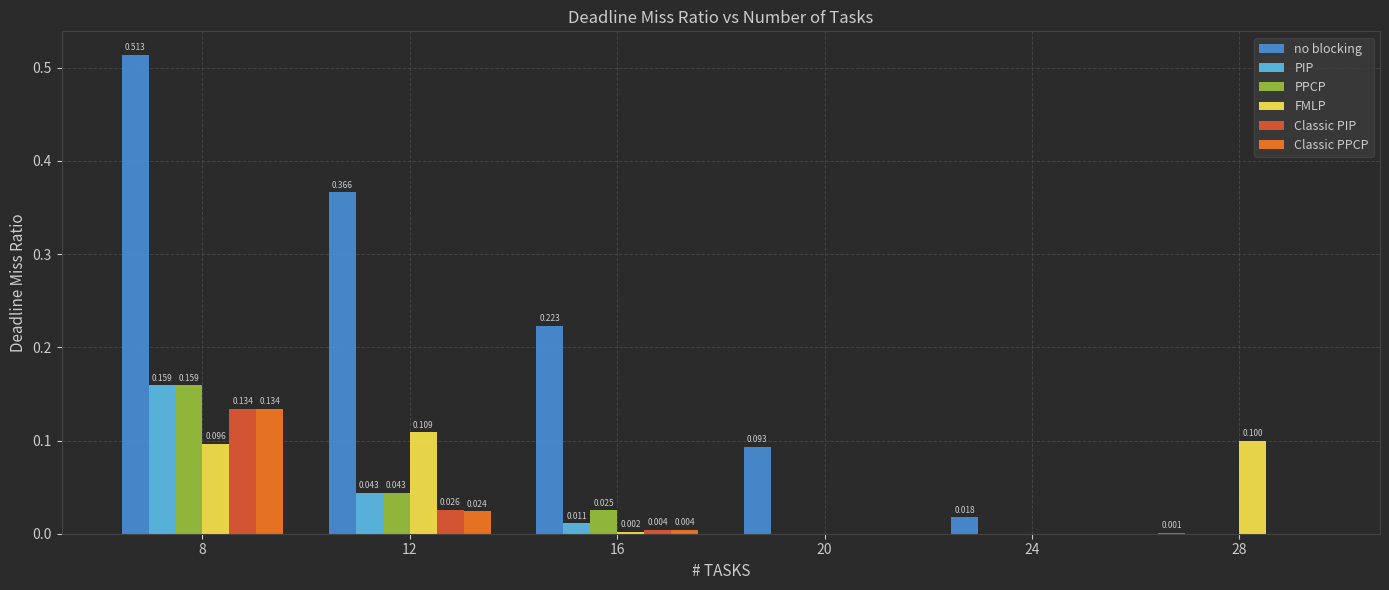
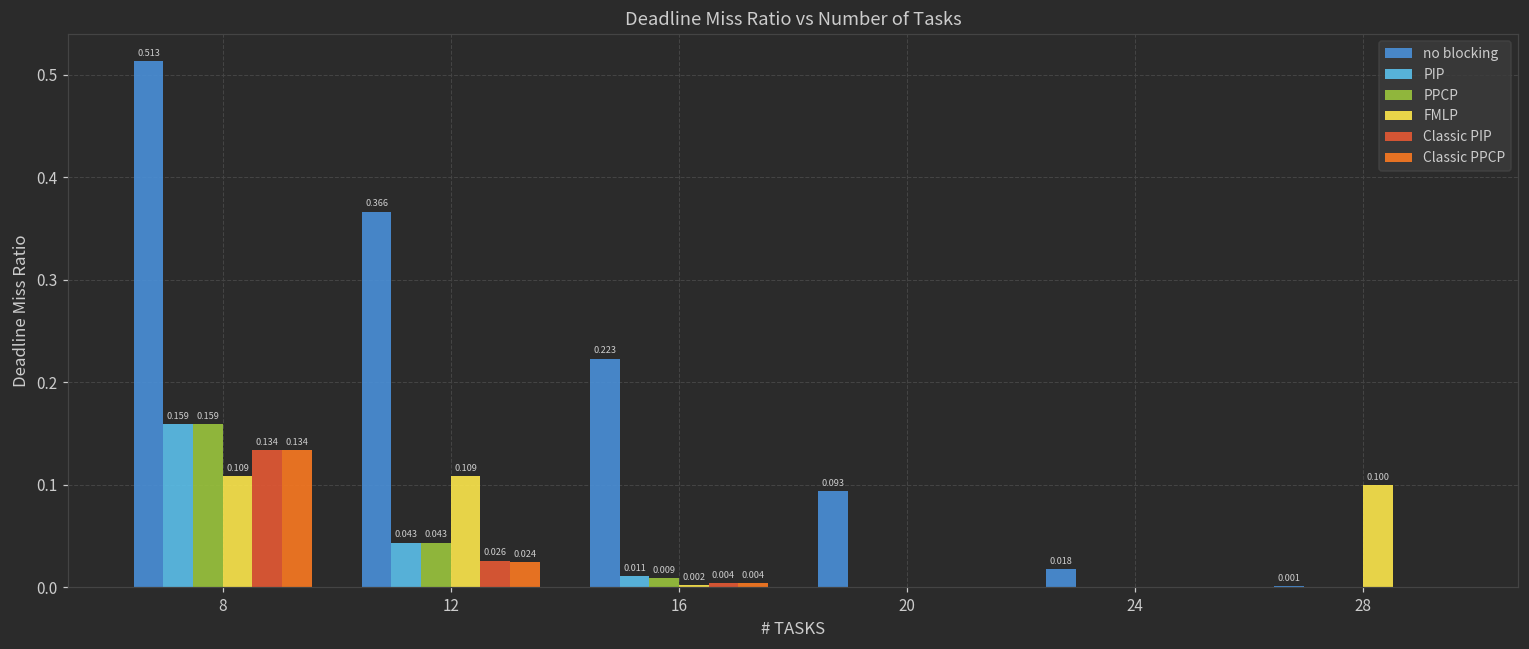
  {
    "PPCP": {
      "8": 0.159,
      "12": 0.043,
-     "16": 0.025
+     "16": 0.009
    },
    "FMLP": {
-     "8": 0.096,
+     "8": 0.109,
      "12": 0.109,
      "16": 0.002,
      "28": 0.100
    }
  }
